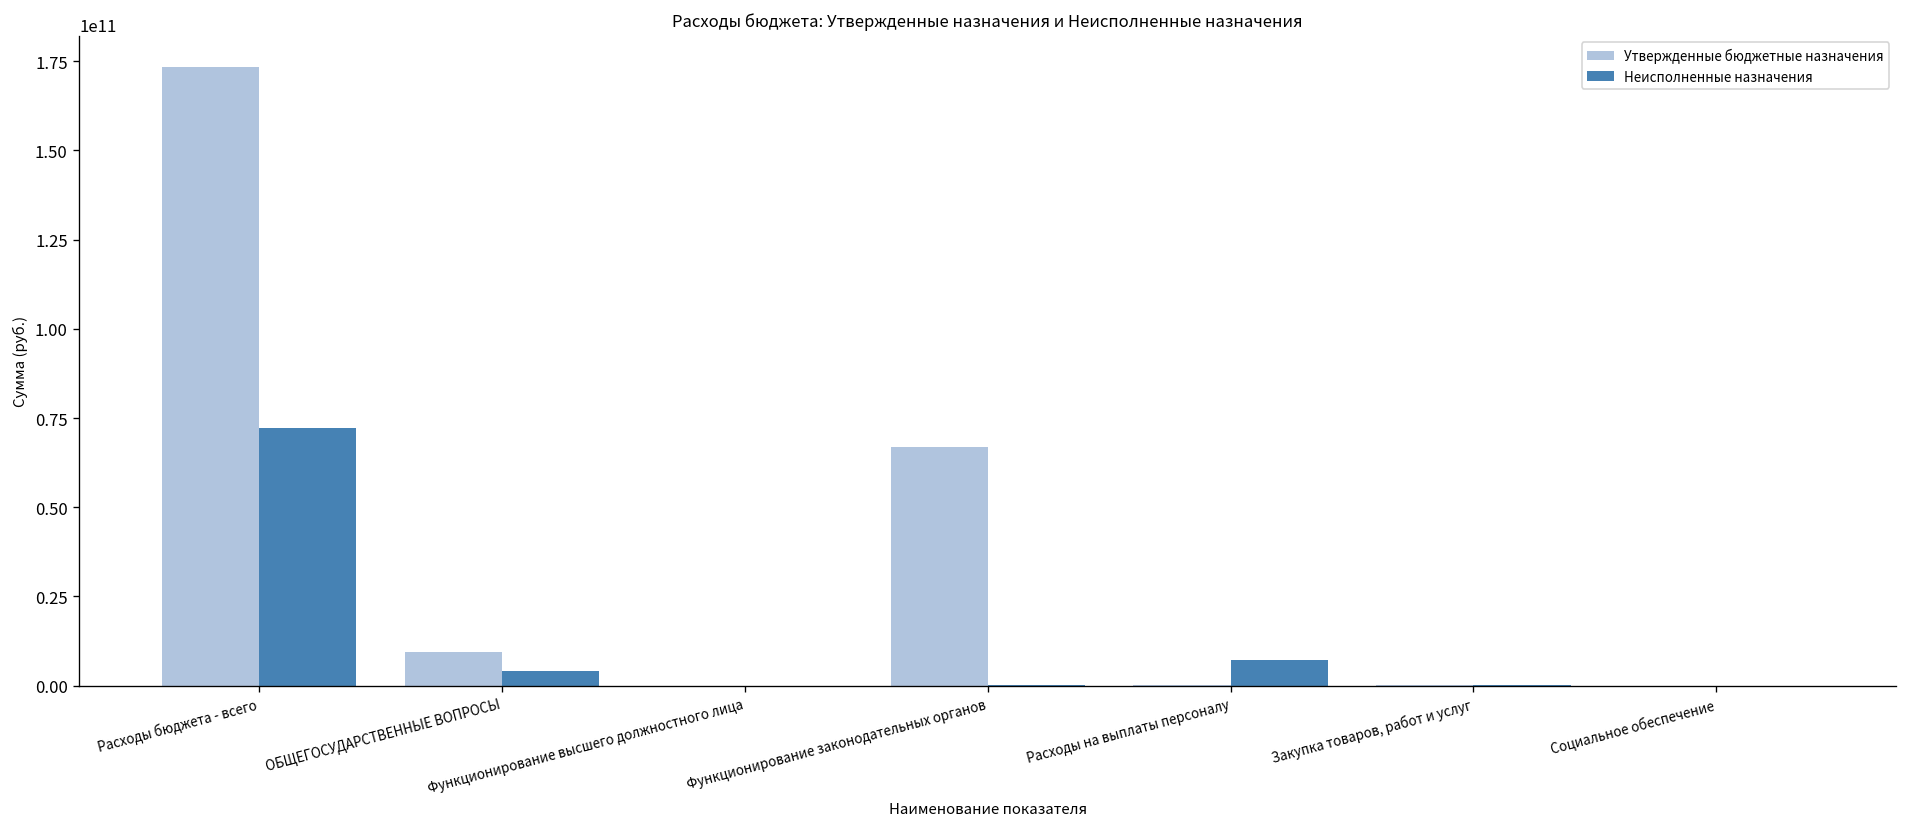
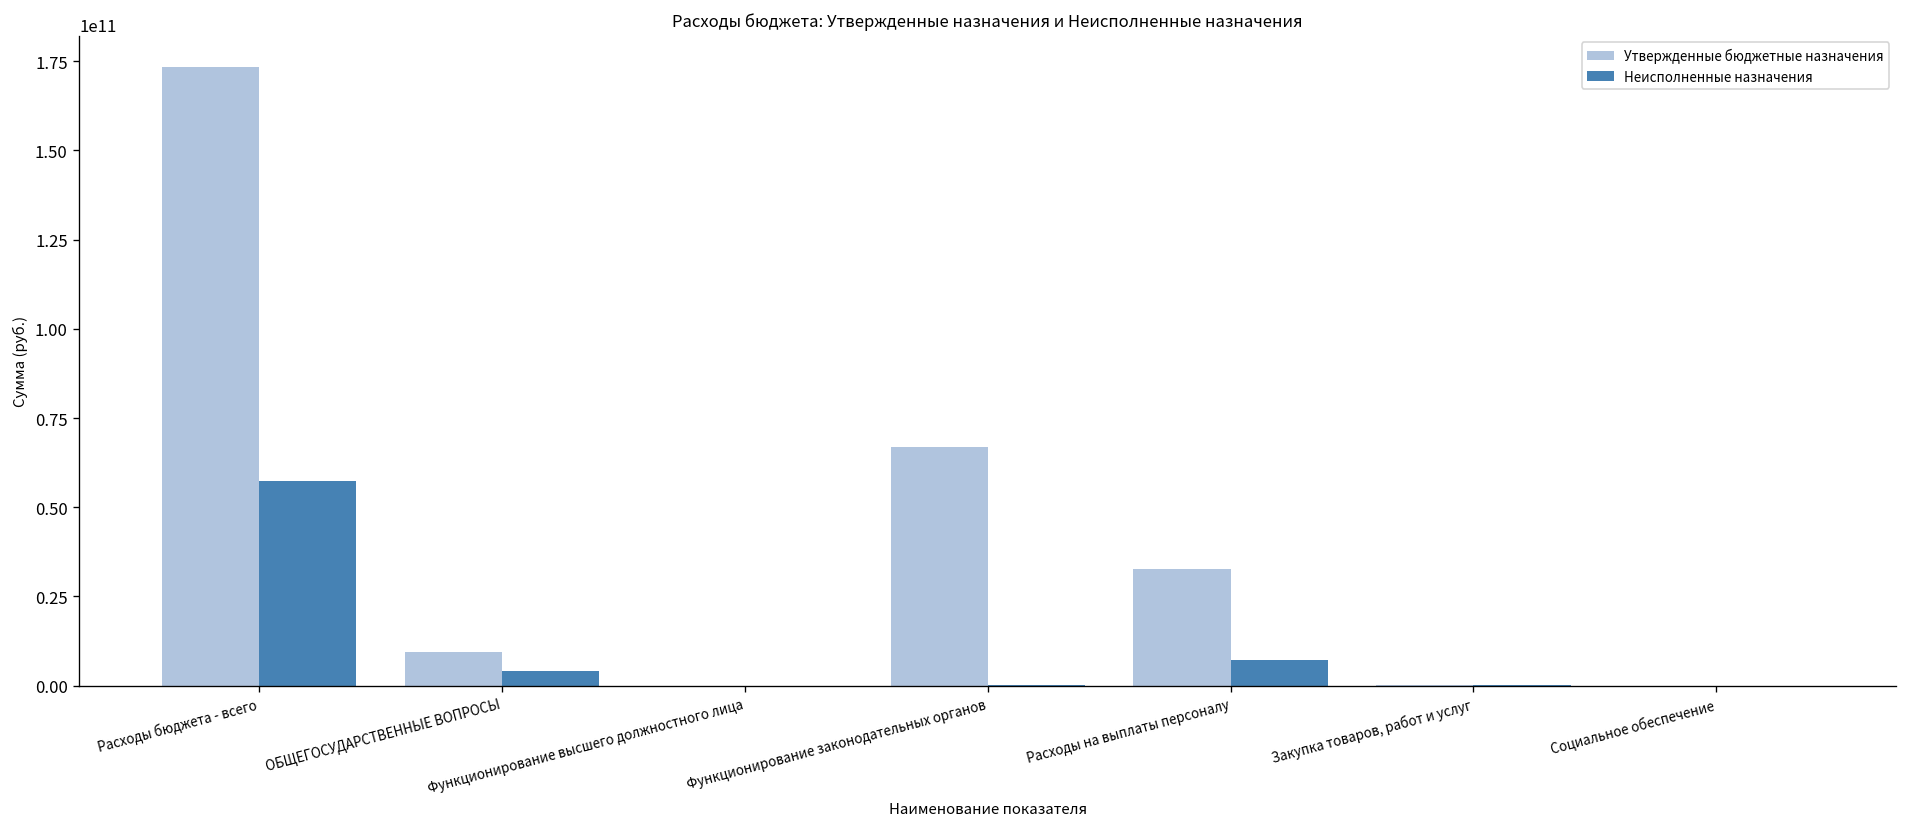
  {
    "Утвержденные бюджетные назначения": {
      "Расходы бюджета - всего": 173000000000,
      "ОБЩЕГОСУДАРСТВЕННЫЕ ВОПРОСЫ": 10000000000,
      "Функционирование законодательных органов": 67000000000,
-     "Расходы на выплаты персоналу": 0
+     "Расходы на выплаты персоналу": 33000000000
    },
    "Неисполненные назначения": {
-     "Расходы бюджета - всего": 72000000000,
+     "Расходы бюджета - всего": 57000000000,
      "ОБЩЕГОСУДАРСТВЕННЫЕ ВОПРОСЫ": 4000000000,
      "Расходы на выплаты персоналу": 7000000000
    }
  }
